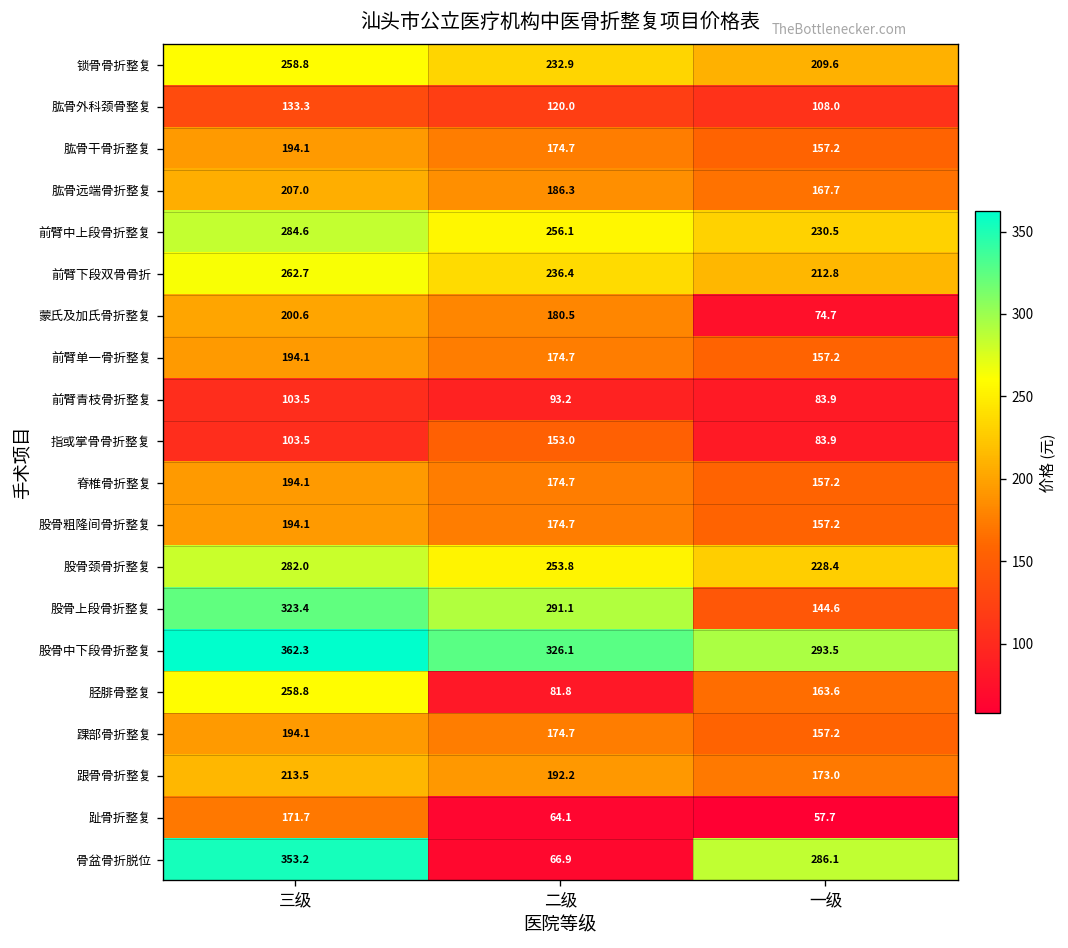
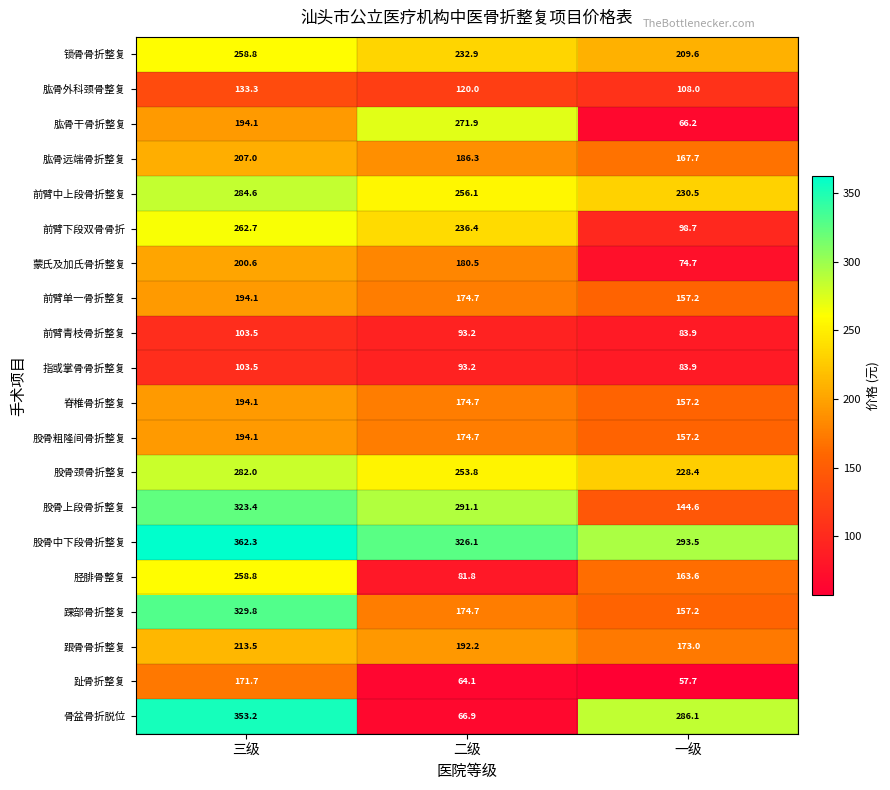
  {
    "锁骨骨折整复": {
      "三级": 258.8,
      "二级": 232.9,
      "一级": 209.6
    },
    "肱骨外科颈骨整复": {
      "三级": 133.3,
      "二级": 120.0,
      "一级": 108.0
    },
    "肱骨干骨折整复": {
      "三级": 194.1,
-     "二级": 174.7,
-     "一级": 157.2
+     "二级": 271.9,
+     "一级": 66.2
    },
    "肱骨远端骨折整复": {
      "三级": 207.0,
      "二级": 186.3,
      "一级": 167.7
    },
    "前臂中上段骨折整复": {
      "三级": 284.6,
      "二级": 256.1,
      "一级": 230.5
    },
    "前臂下段双骨骨折": {
      "三级": 262.7,
      "二级": 236.4,
-     "一级": 212.8
+     "一级": 98.7
    },
    "蒙氏及加氏骨折整复": {
      "三级": 200.6,
      "二级": 180.5,
      "一级": 74.7
    },
    "前臂单一骨折整复": {
      "三级": 194.1,
      "二级": 174.7,
      "一级": 157.2
    },
    "前臂青枝骨折整复": {
      "三级": 103.5,
      "二级": 93.2,
      "一级": 83.9
    },
    "指或掌骨骨折整复": {
      "三级": 103.5,
-     "二级": 153.0,
+     "二级": 93.2,
      "一级": 83.9
    },
    "脊椎骨折整复": {
      "三级": 194.1,
      "二级": 174.7,
      "一级": 157.2
    },
    "股骨粗隆间骨折整复": {
      "三级": 194.1,
      "二级": 174.7,
      "一级": 157.2
    },
    "股骨颈骨折整复": {
      "三级": 282.0,
      "二级": 253.8,
      "一级": 228.4
    },
    "股骨上段骨折整复": {
      "三级": 323.4,
      "二级": 291.1,
      "一级": 144.6
    },
    "股骨中下段骨折整复": {
      "三级": 362.3,
      "二级": 326.1,
      "一级": 293.5
    },
    "胫腓骨整复": {
      "三级": 258.8,
      "二级": 81.8,
      "一级": 163.6
    },
    "踝部骨折整复": {
-     "三级": 194.1,
+     "三级": 329.8,
      "二级": 174.7,
      "一级": 157.2
    },
    "跟骨骨折整复": {
      "三级": 213.5,
      "二级": 192.2,
      "一级": 173.0
    },
    "趾骨折整复": {
      "三级": 171.7,
      "二级": 64.1,
      "一级": 57.7
    },
    "骨盆骨折脱位": {
      "三级": 353.2,
      "二级": 66.9,
      "一级": 286.1
    }
  }
